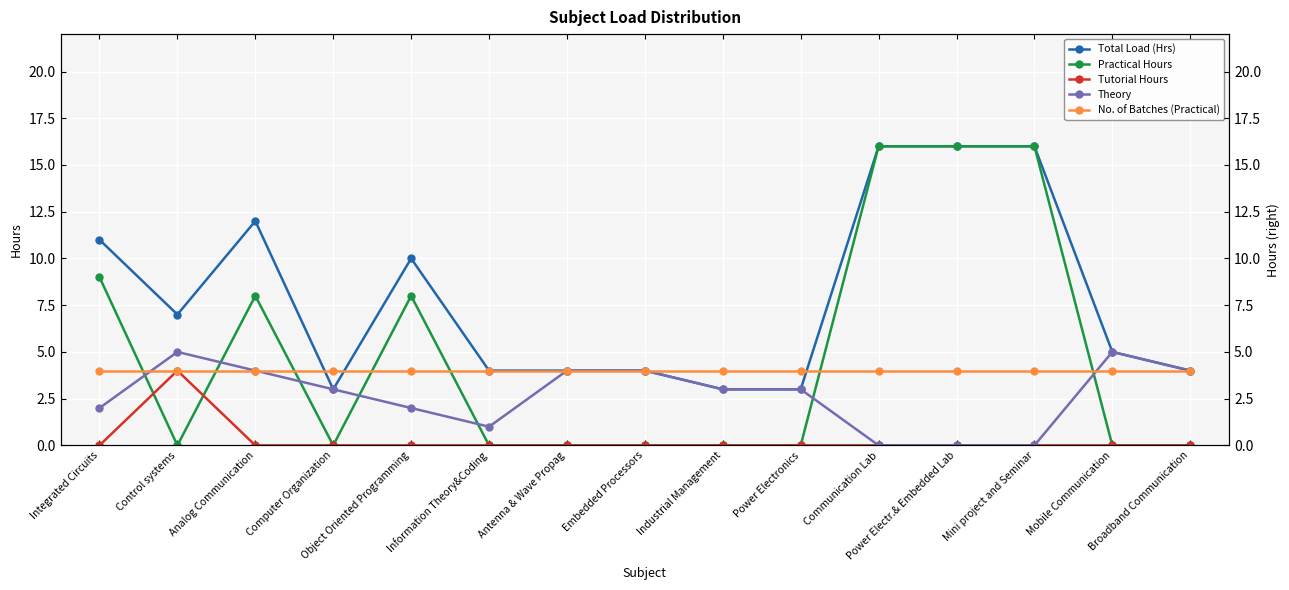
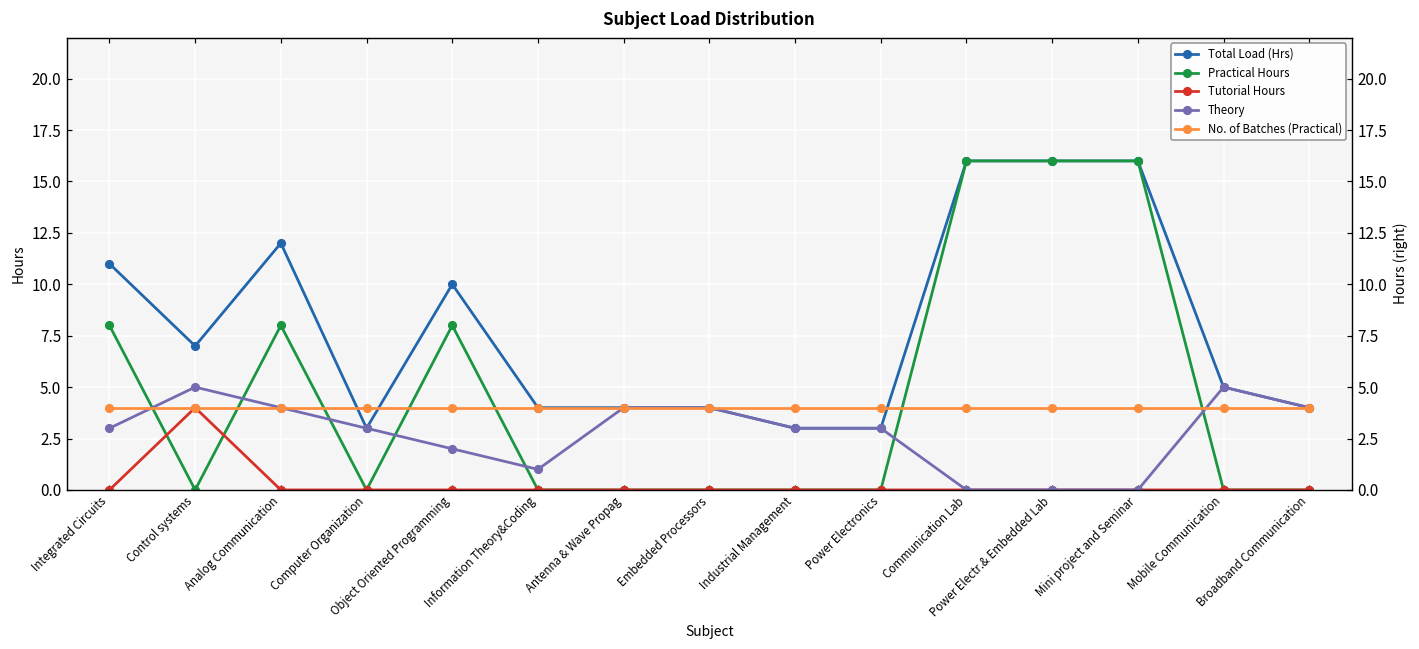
  {
    "Total Load (Hrs)": {
      "Integrated Circuits": 11,
      "Control systems": 7,
      "Analog Communication": 12,
      "Object Oriented Programming": 10
    },
    "Practical Hours": {
-     "Integrated Circuits": 9,
+     "Integrated Circuits": 8,
      "Control systems": 0,
      "Analog Communication": 8,
      "Object Oriented Programming": 8
    },
    "Tutorial Hours": {
      "Integrated Circuits": 0,
      "Analog Communication": 0,
      "Object Oriented Programming": 0
    },
    "Theory": {
-     "Integrated Circuits": 2,
+     "Integrated Circuits": 3,
      "Control systems": 5,
      "Object Oriented Programming": 2,
      "Information Theory&Coding": 1
    },
    "No. of Batches (Practical)": {
      "Integrated Circuits": 4,
      "Computer Organization": 4,
      "Object Oriented Programming": 4,
      "Industrial Management": 4,
      "Power Electronics": 4,
      "Communication Lab": 4,
      "Power Electr.& Embedded Lab": 4,
      "Mini project and Seminar": 4,
      "Mobile Communication": 4
    }
  }
